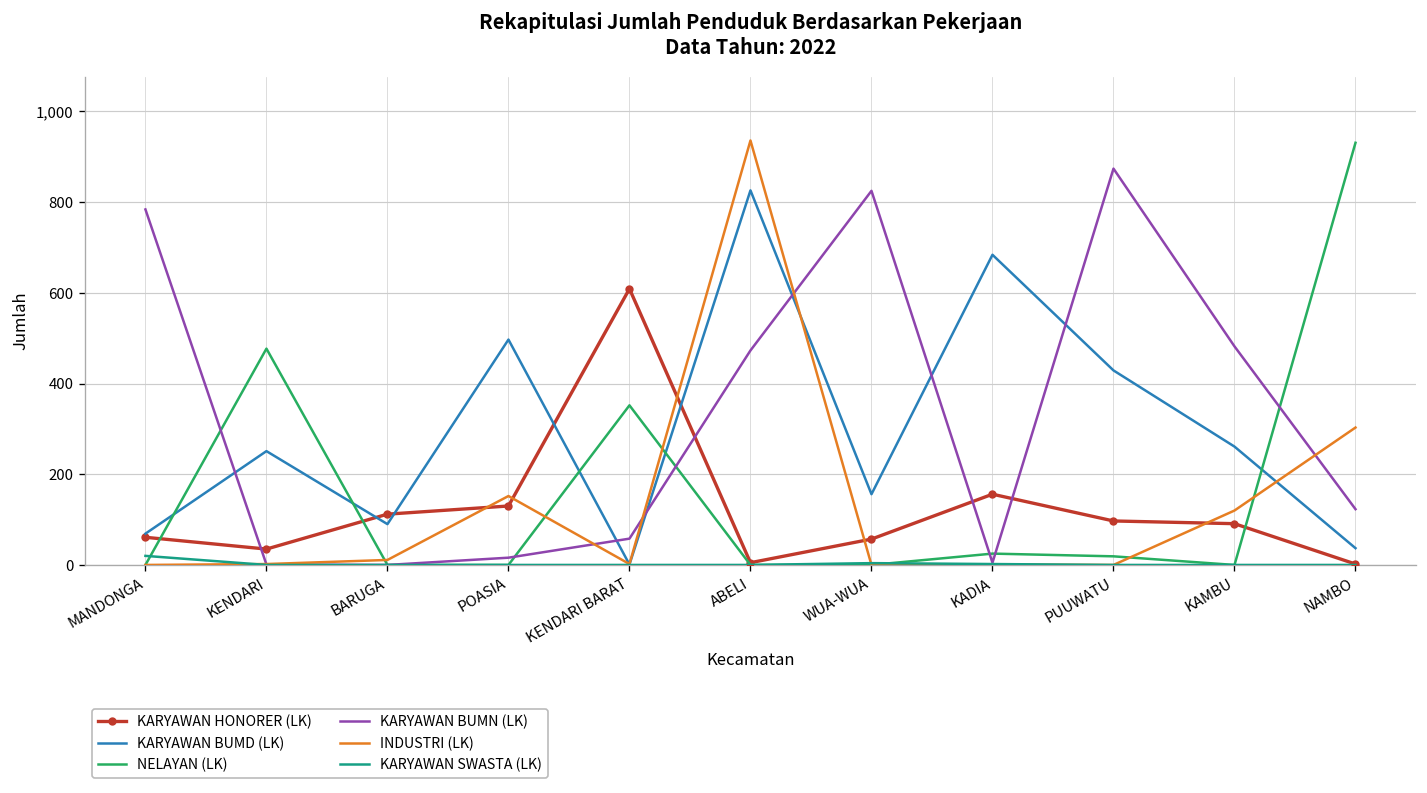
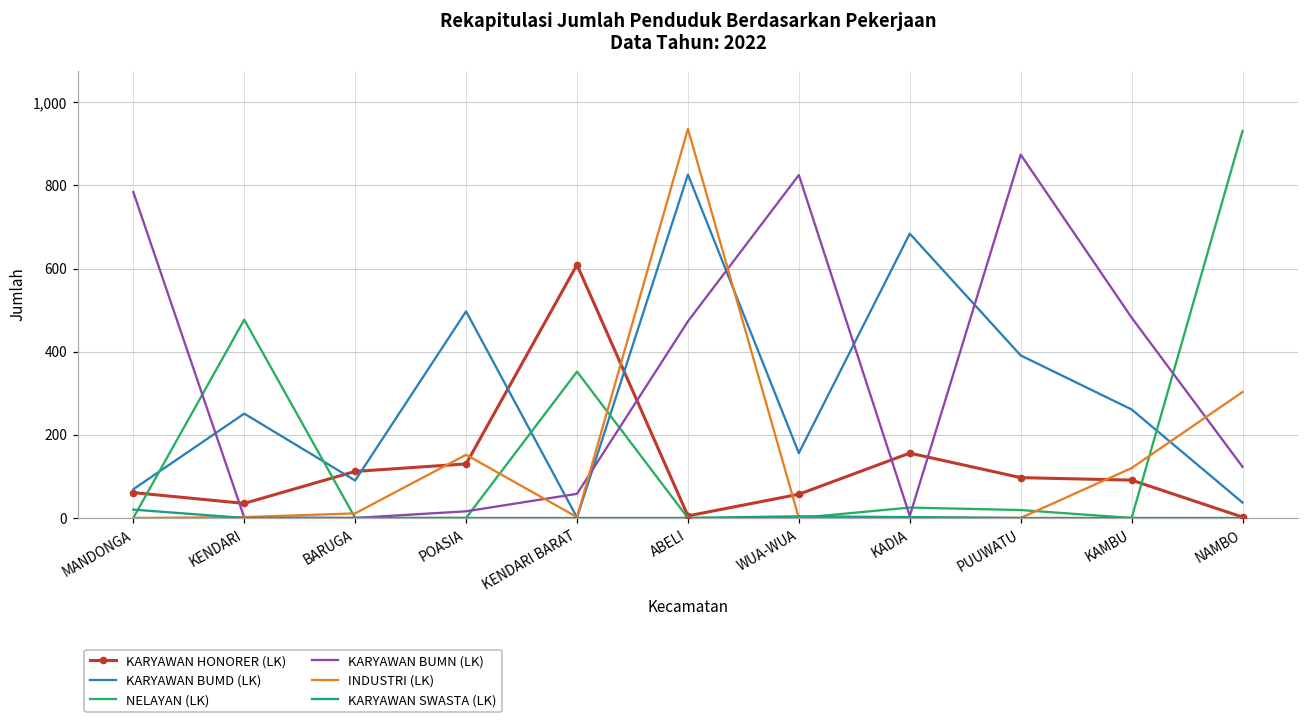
  {
    "KARYAWAN HONORER (LK)": {
      "MANDONGA": 60,
      "KENDARI": 40,
      "BARUGA": 110,
      "POASIA": 130,
      "KENDARI BARAT": 610,
      "WUA-WUA": 60,
      "KADIA": 160,
      "PUUWATU": 100,
      "KAMBU": 90
    },
    "KARYAWAN BUMD (LK)": {
      "MANDONGA": 70,
      "KENDARI": 250,
      "BARUGA": 90,
      "POASIA": 500,
      "ABELI": 830,
      "WUA-WUA": 160,
      "KADIA": 680,
-     "PUUWATU": 430,
+     "PUUWATU": 390,
      "KAMBU": 260,
      "NAMBO": 40
    },
    "KARYAWAN BUMN (LK)": {
      "MANDONGA": 780,
      "POASIA": 20,
      "KENDARI BARAT": 60,
      "ABELI": 470,
      "WUA-WUA": 830,
      "PUUWATU": 870,
      "KAMBU": 480,
      "NAMBO": 120
    },
    "INDUSTRI (LK)": {
      "BARUGA": 10,
      "POASIA": 150,
      "ABELI": 940,
      "KAMBU": 120,
      "NAMBO": 300
    }
  }
